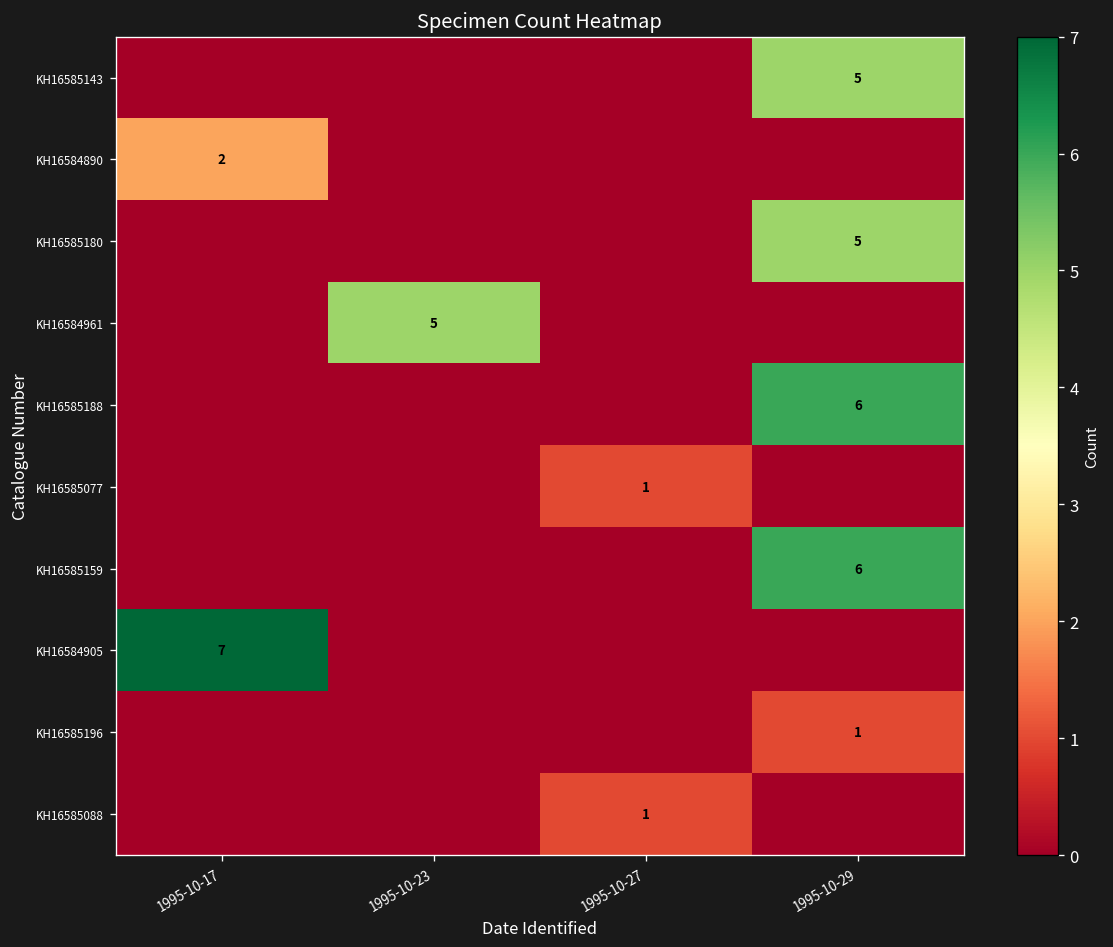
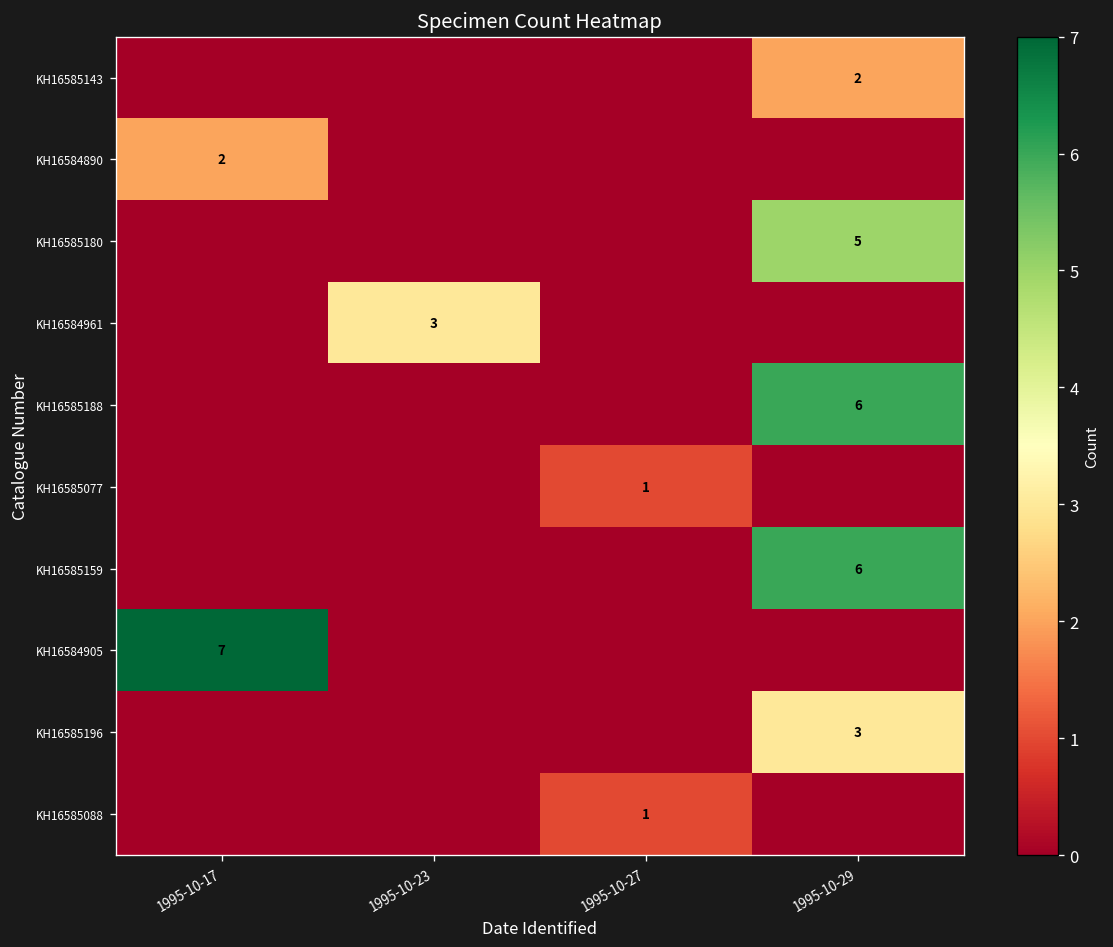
  {
    "KH16585143": {
-     "1995-10-29": 5
+     "1995-10-29": 2
    },
    "KH16584890": {
      "1995-10-17": 2
    },
    "KH16585180": {
      "1995-10-29": 5
    },
    "KH16584961": {
-     "1995-10-23": 5
+     "1995-10-23": 3
    },
    "KH16585188": {
      "1995-10-29": 6
    },
    "KH16585077": {
      "1995-10-27": 1
    },
    "KH16585159": {
      "1995-10-29": 6
    },
    "KH16584905": {
      "1995-10-17": 7
    },
    "KH16585196": {
-     "1995-10-29": 1
+     "1995-10-29": 3
    },
    "KH16585088": {
      "1995-10-27": 1
    }
  }
